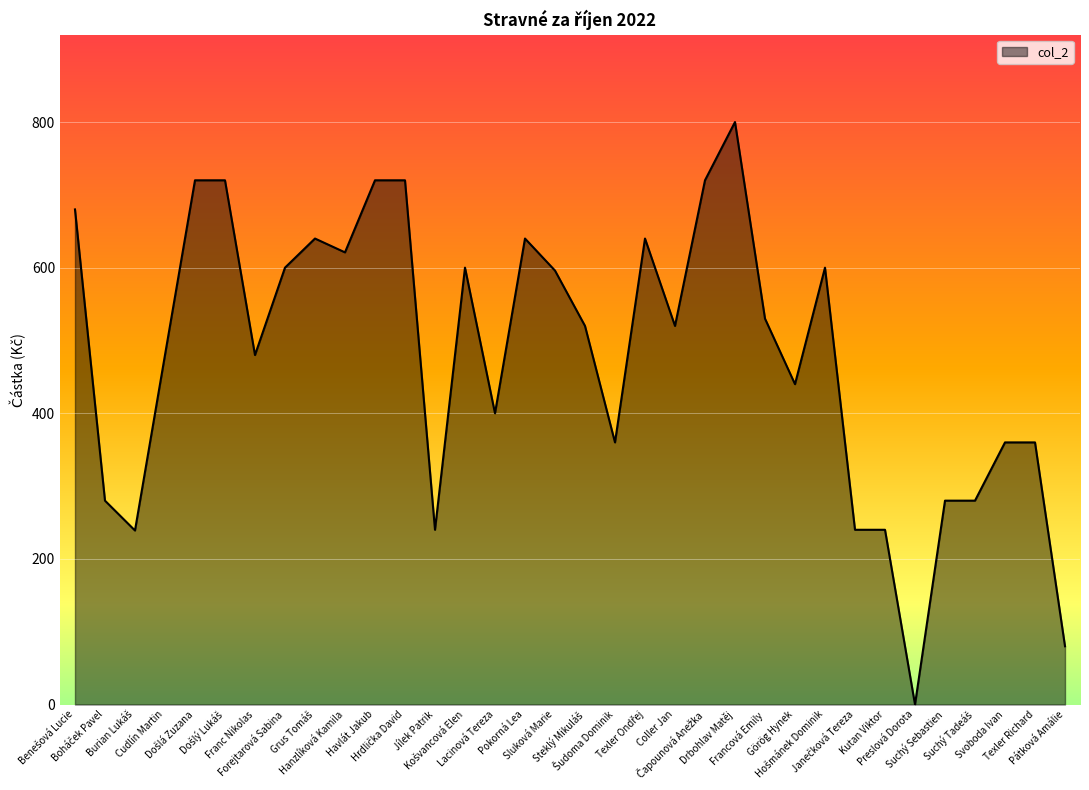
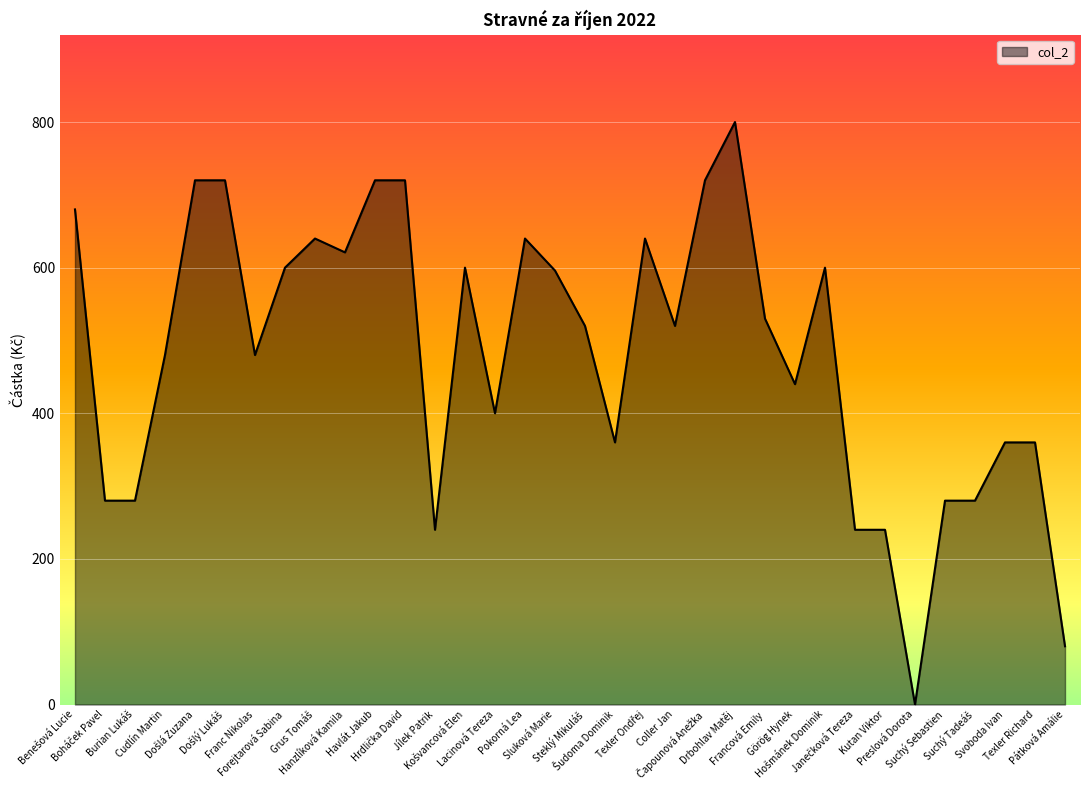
  {
    "Benešová Lucie": 680,
    "Boháček Pavel": 280,
-   "Burian Lukáš": 240,
+   "Burian Lukáš": 280,
    "Cudlín Martin": 480,
    "Došlá Zuzana": 720,
    "Došlý Lukáš": 720,
    "Franc Nikolas": 480,
    "Forejtarová Sabina": 600,
    "Grus Tomáš": 640,
    "Hanzlíková Kamila": 620,
    "Havlát Jakub": 720,
    "Hrdlička David": 720,
    "Jílek Patrik": 240,
    "Košvancová Elen": 600,
    "Lacinová Tereza": 400,
    "Pokorná Lea": 640,
    "Sluková Marie": 600,
    "Steklý Mikuláš": 520,
    "Šudoma Dominik": 360,
    "Texler Ondřej": 640,
    "Coller Jan": 520,
    "Čapounová Anežka": 720,
    "Drbohlav Matěj": 800,
    "Francová Emily": 530,
    "Görög Hynek": 440,
    "Hošmánek Dominik": 600,
    "Janečková Tereza": 240,
    "Kutan Viktor": 240,
    "Preslová Dorota": 0,
    "Suchý Sebastien": 280,
    "Suchý Tadeáš": 280,
    "Svoboda Ivan": 360,
    "Texler Richard": 360,
    "Pátková Amálie": 80
  }
